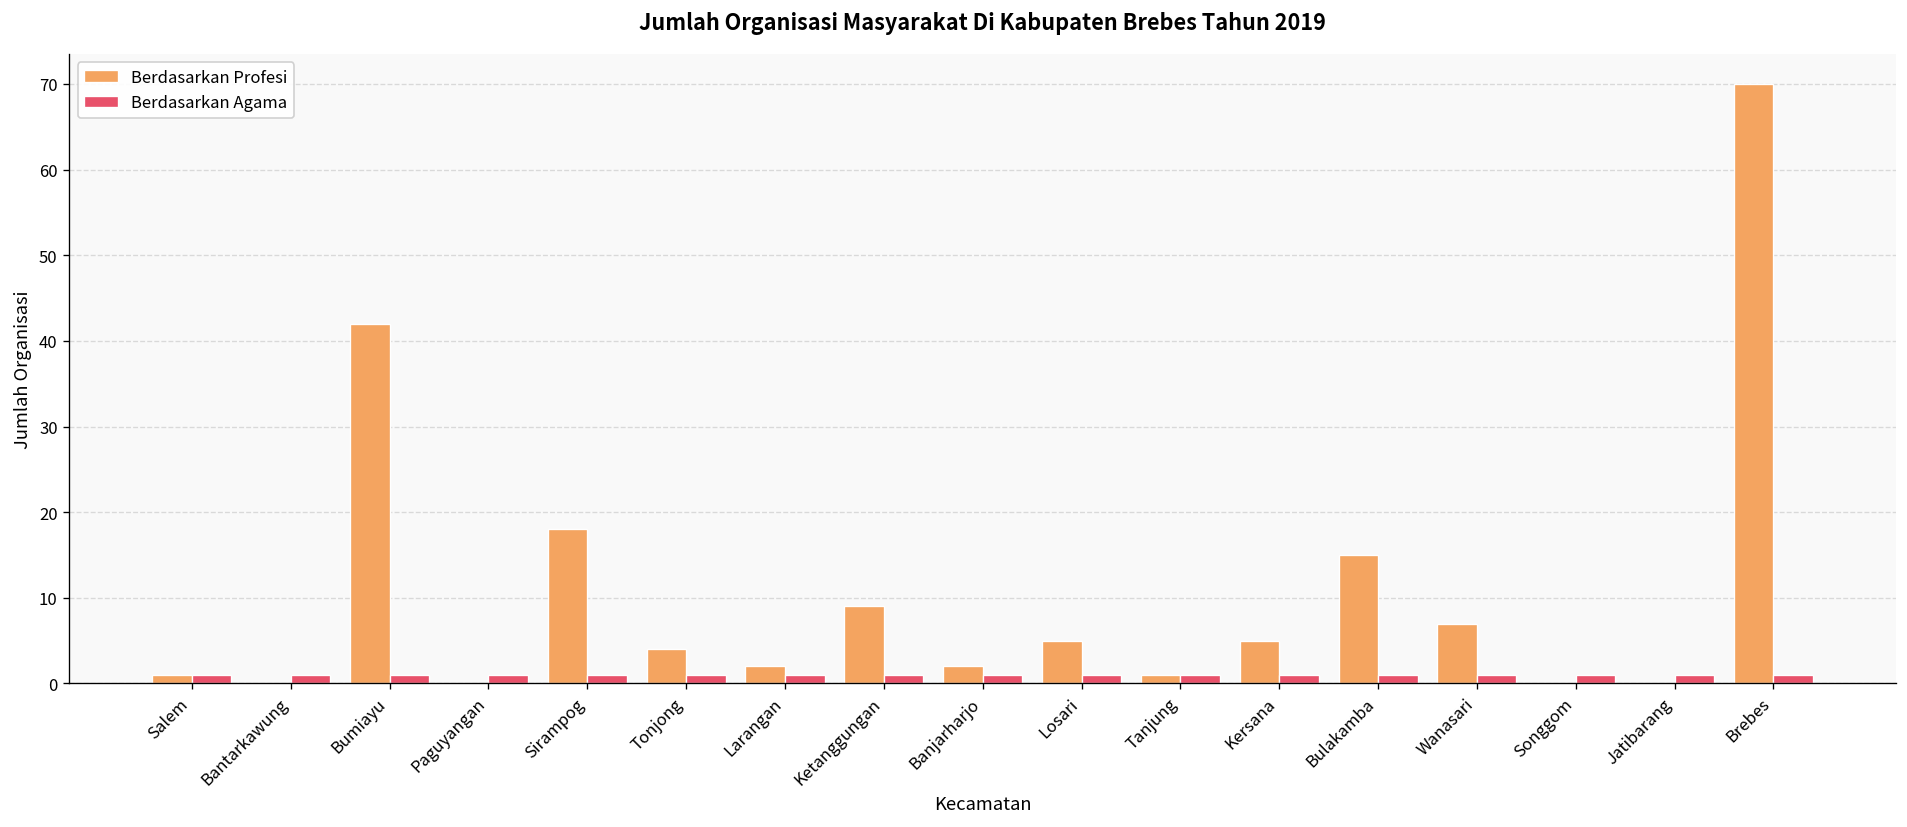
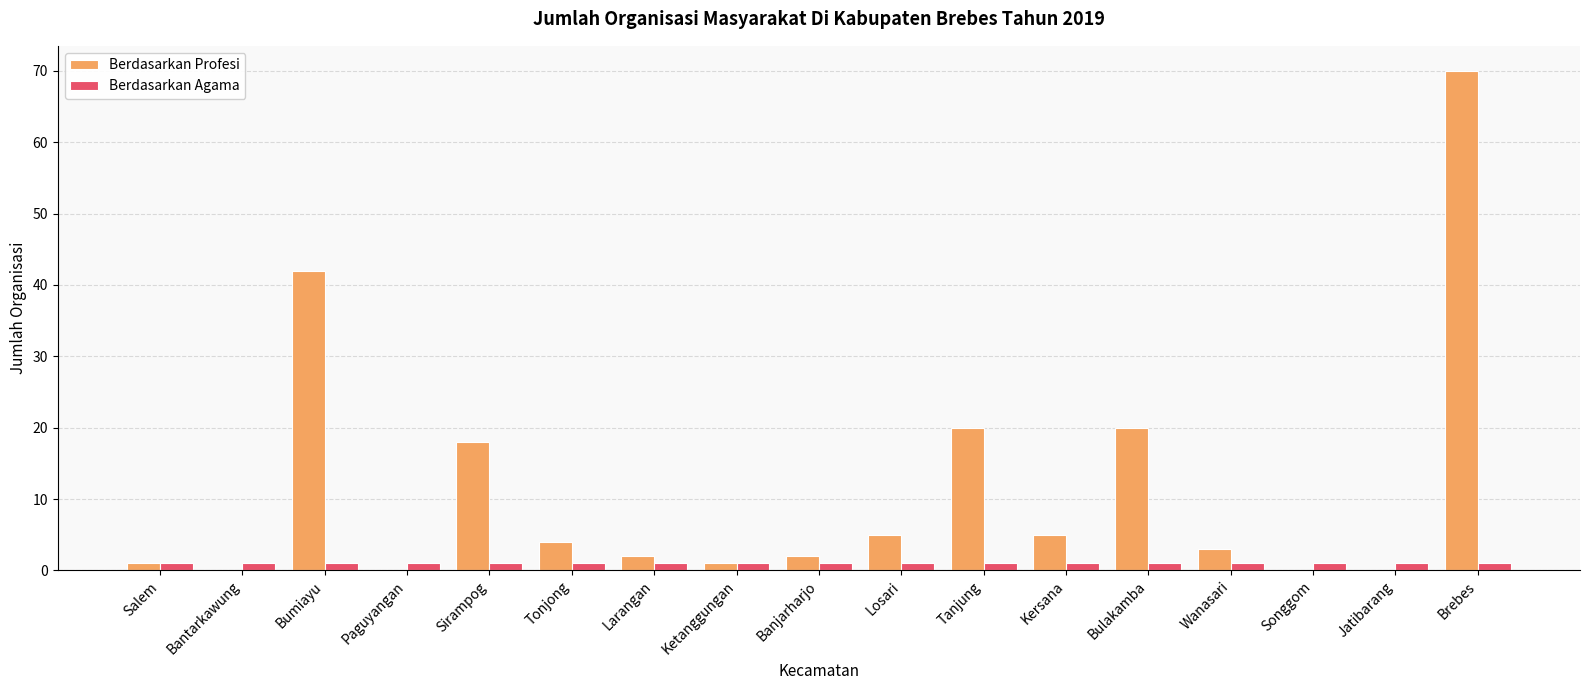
  {
    "Berdasarkan Profesi": {
      "Salem": 1,
      "Bantarkawung": 0,
      "Bumiayu": 42,
      "Paguyangan": 0,
      "Sirampog": 18,
      "Tonjong": 4,
      "Larangan": 2,
-     "Ketanggungan": 9,
+     "Ketanggungan": 1,
      "Banjarharjo": 2,
      "Losari": 5,
-     "Tanjung": 1,
+     "Tanjung": 20,
      "Kersana": 5,
-     "Bulakamba": 15,
-     "Wanasari": 7,
+     "Bulakamba": 20,
+     "Wanasari": 3,
      "Songgom": 0,
      "Jatibarang": 0,
      "Brebes": 70
    },
    "Berdasarkan Agama": {
      "Salem": 1,
      "Bantarkawung": 1,
      "Bumiayu": 1,
      "Paguyangan": 1,
      "Sirampog": 1,
      "Tonjong": 1,
      "Larangan": 1,
      "Ketanggungan": 1,
      "Banjarharjo": 1,
      "Losari": 1,
      "Tanjung": 1,
      "Kersana": 1,
      "Bulakamba": 1,
      "Wanasari": 1,
      "Songgom": 1,
      "Jatibarang": 1,
      "Brebes": 1
    }
  }
